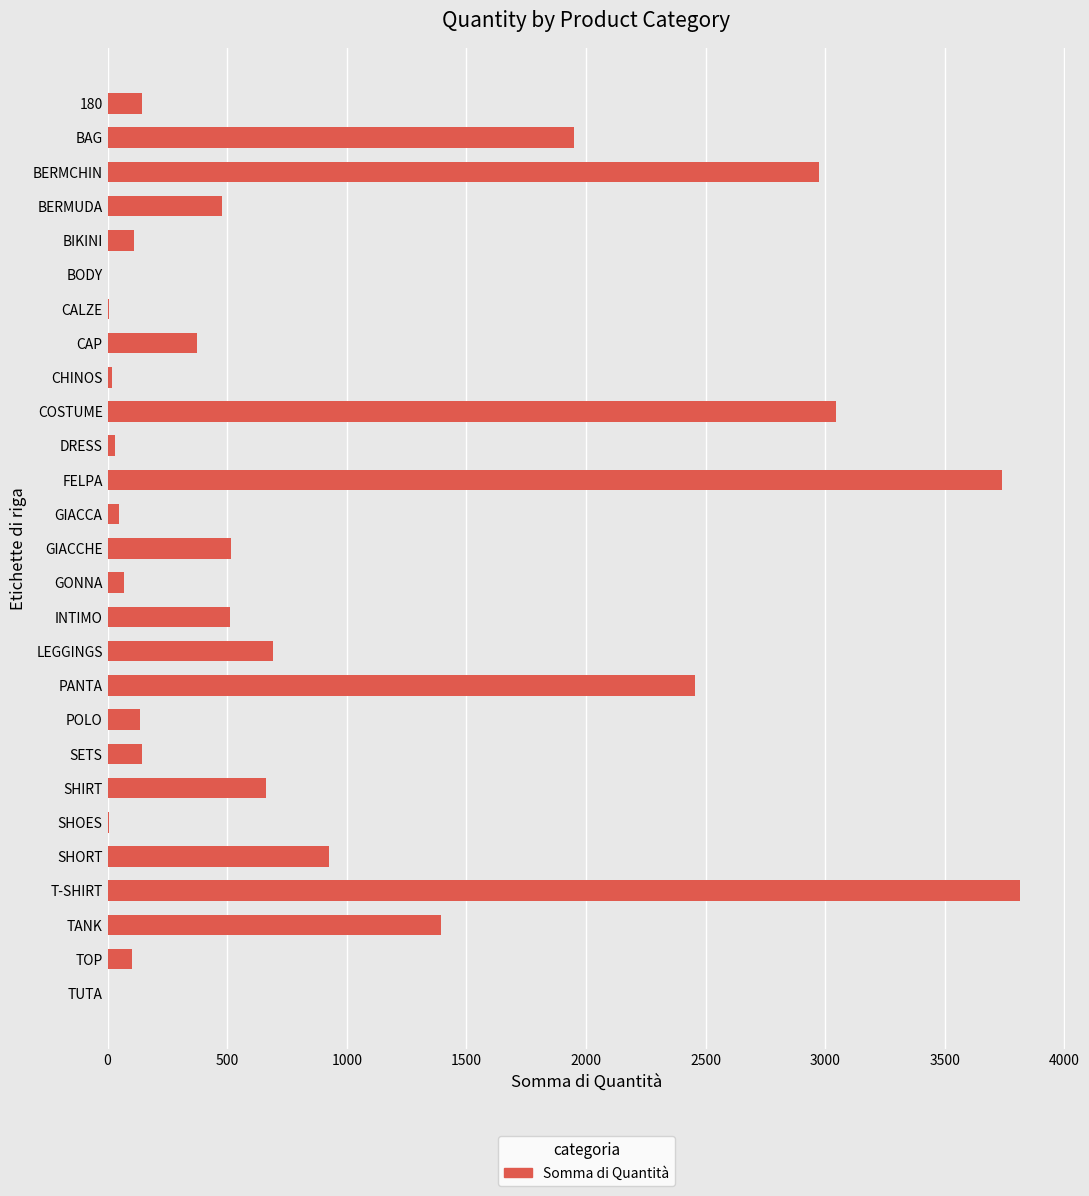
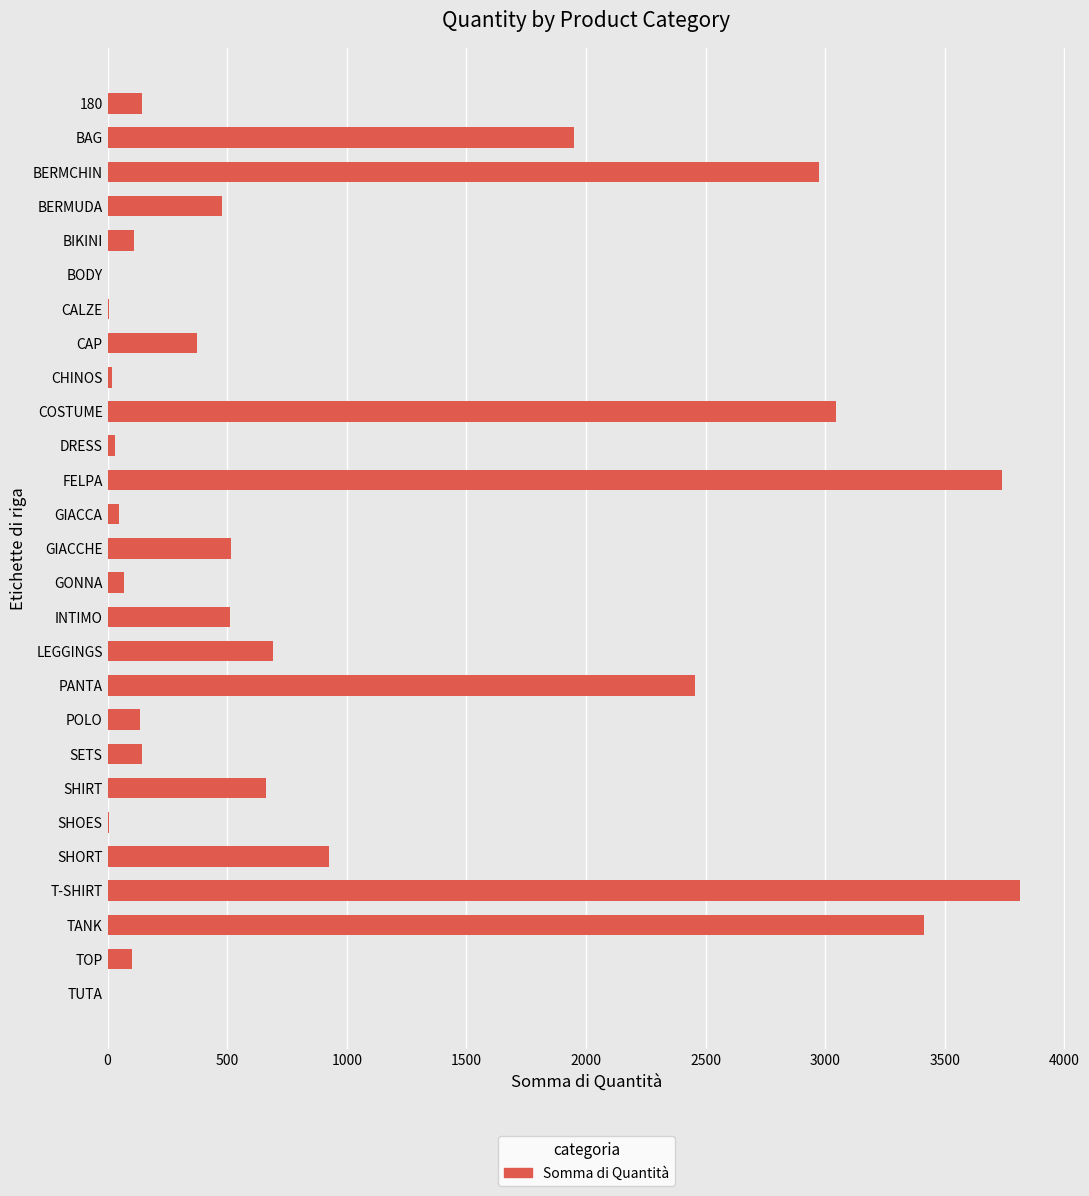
  {
    "180": 150,
    "BAG": 1950,
    "BERMCHIN": 2970,
    "BERMUDA": 480,
    "BIKINI": 110,
    "CAP": 380,
    "CHINOS": 20,
    "COSTUME": 3050,
    "DRESS": 30,
    "FELPA": 3740,
    "GIACCA": 50,
    "GIACCHE": 520,
    "GONNA": 70,
    "INTIMO": 510,
    "LEGGINGS": 690,
    "PANTA": 2460,
    "POLO": 140,
    "SETS": 140,
    "SHIRT": 660,
    "SHORT": 930,
    "T-SHIRT": 3810,
-   "TANK": 1390,
+   "TANK": 3410,
    "TOP": 100
  }
